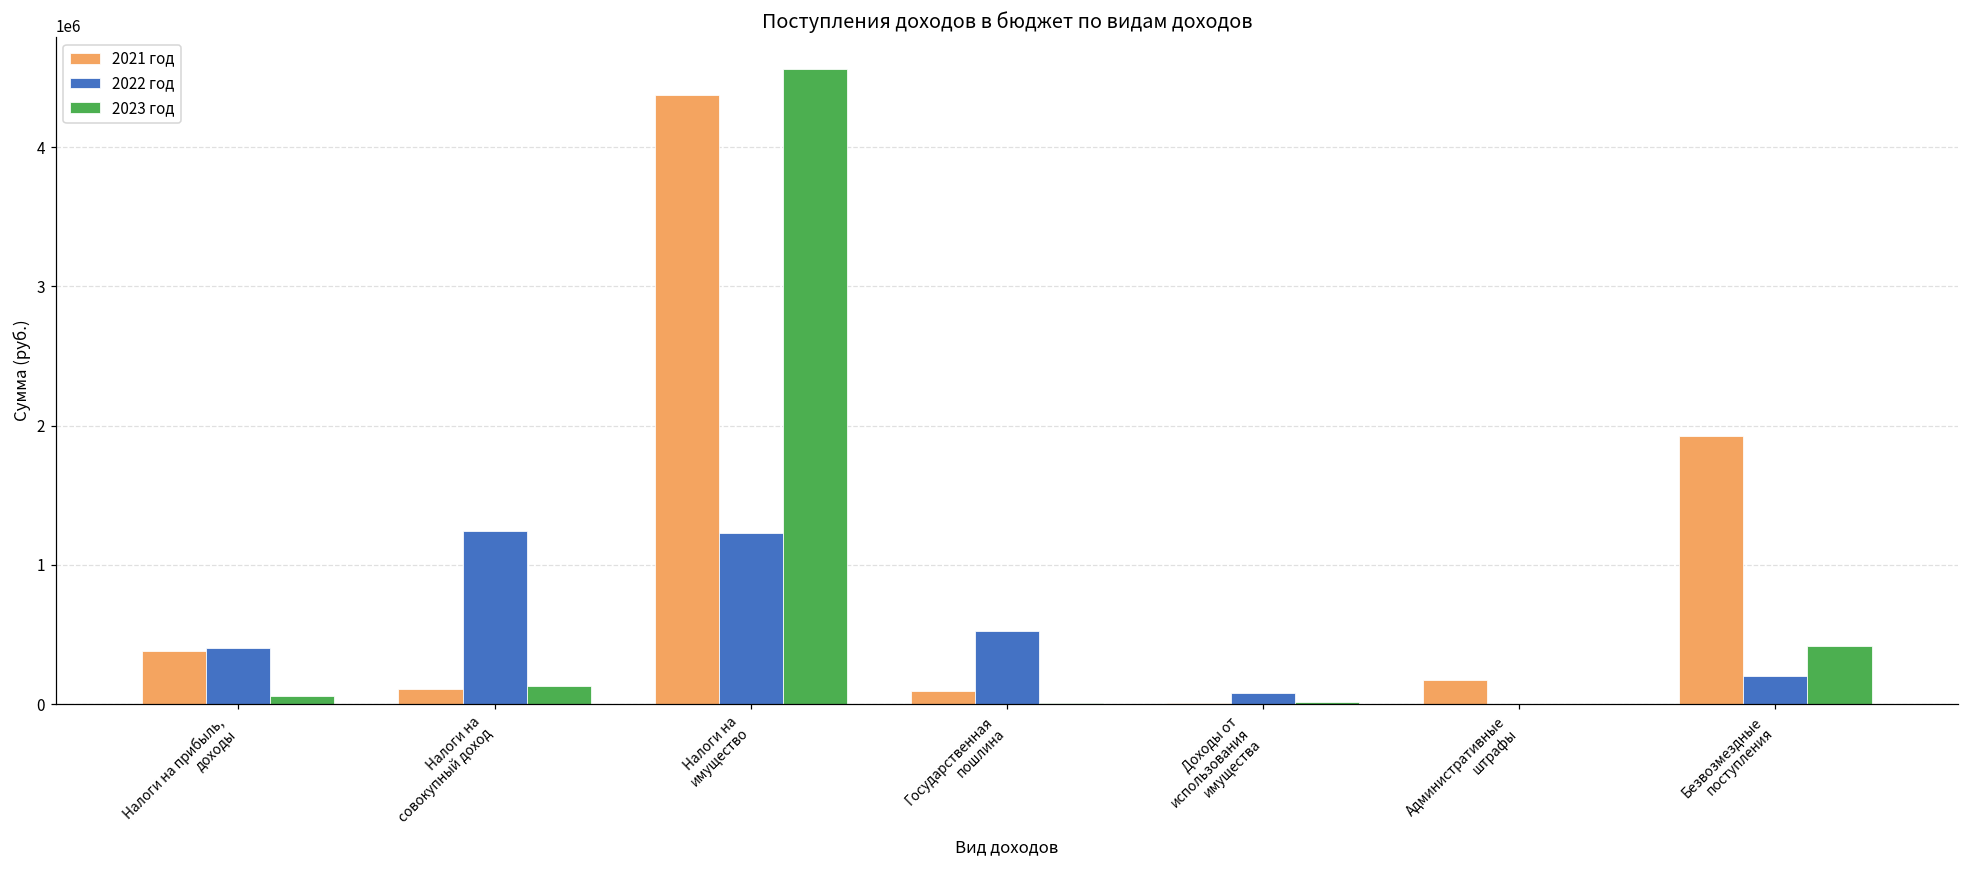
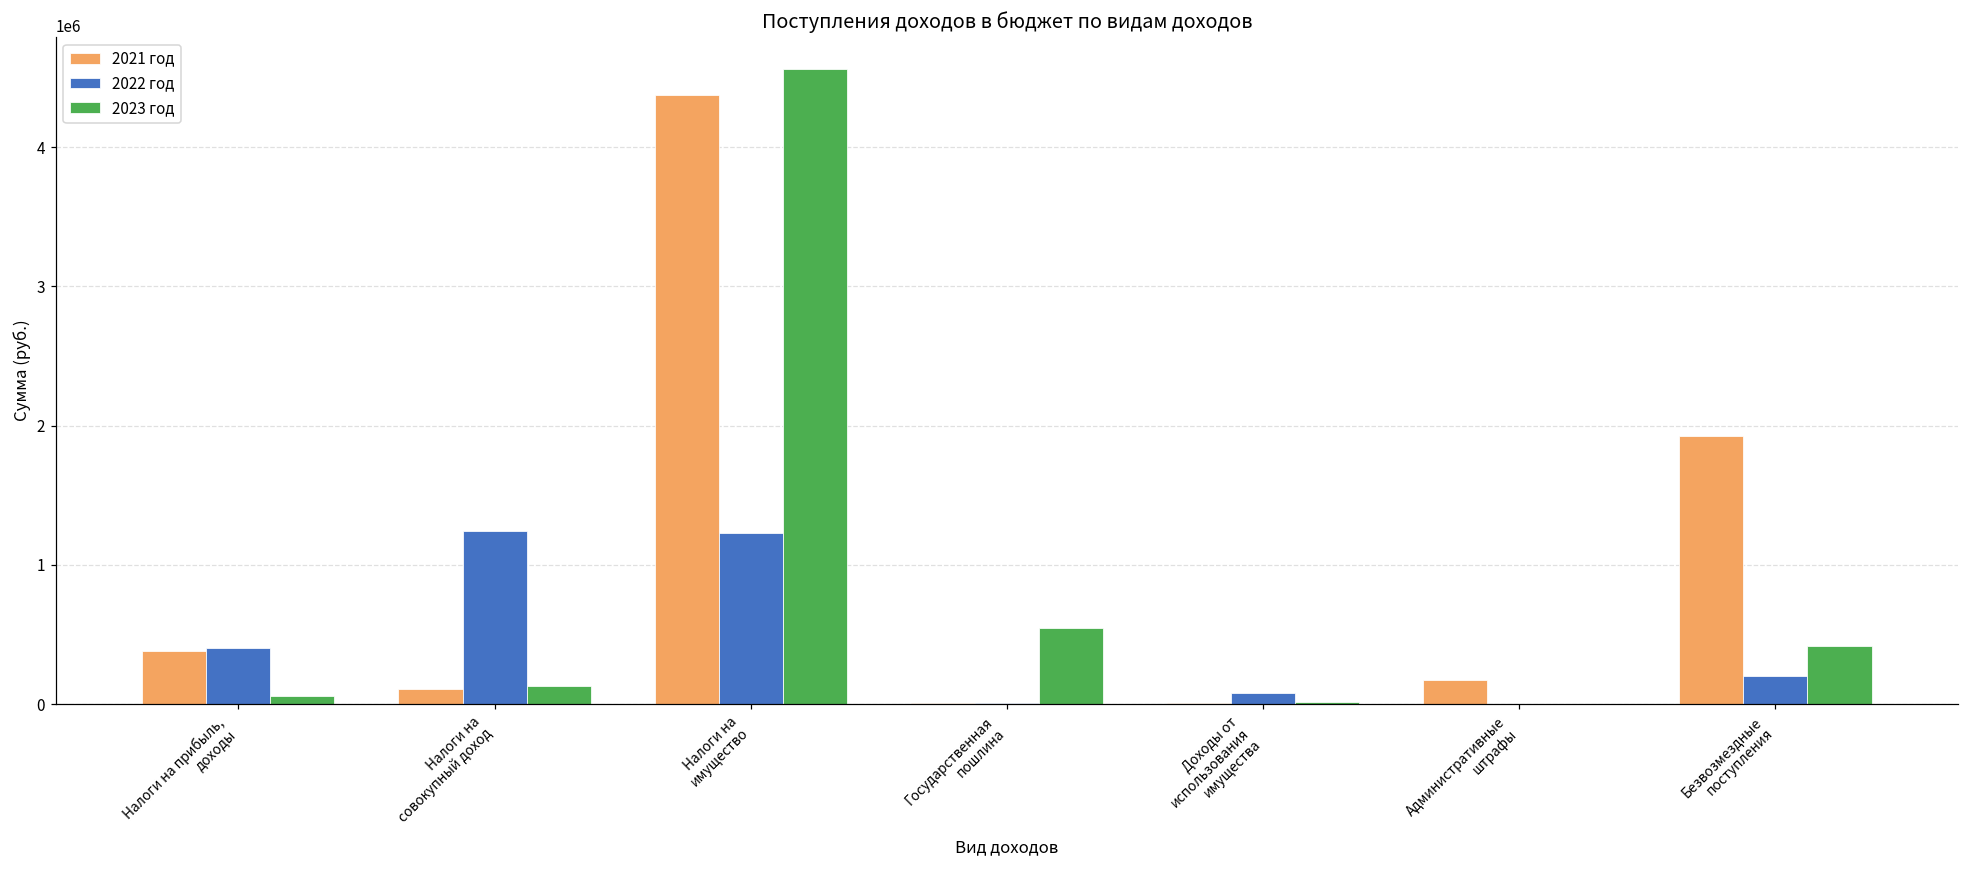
  {
    "2021 год": {
      "Налоги на прибыль, доходы": 380000,
      "Налоги на совокупный доход": 110000,
      "Налоги на имущество": 4370000,
-     "Государственная пошлина": 100000,
+     "Государственная пошлина": 10000,
      "Административные штрафы": 170000,
      "Безвозмездные поступления": 1930000
    },
    "2022 год": {
      "Налоги на прибыль, доходы": 400000,
      "Налоги на совокупный доход": 1240000,
      "Налоги на имущество": 1230000,
-     "Государственная пошлина": 530000,
+     "Государственная пошлина": 10000,
      "Доходы от использования имущества": 80000,
      "Безвозмездные поступления": 200000
    },
    "2023 год": {
      "Налоги на прибыль, доходы": 60000,
      "Налоги на совокупный доход": 130000,
      "Налоги на имущество": 4560000,
-     "Государственная пошлина": 10000,
+     "Государственная пошлина": 540000,
      "Безвозмездные поступления": 420000
    }
  }
